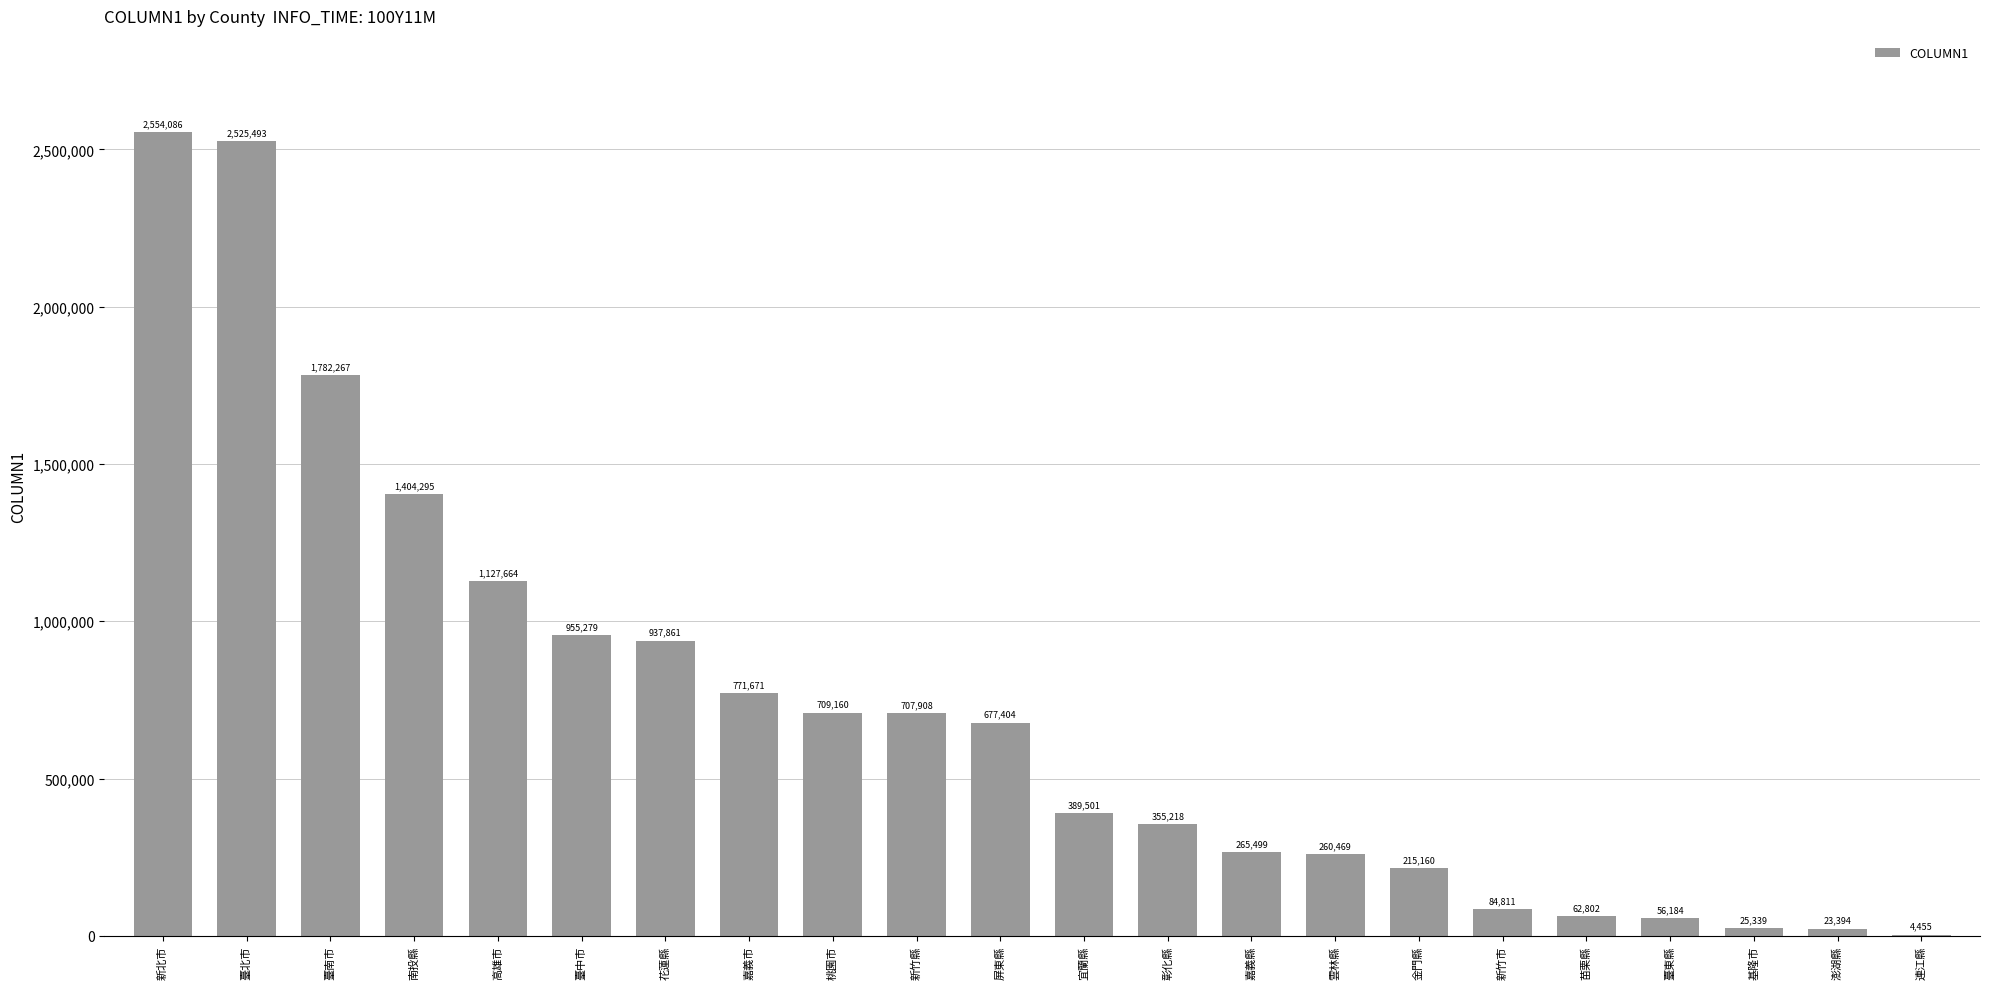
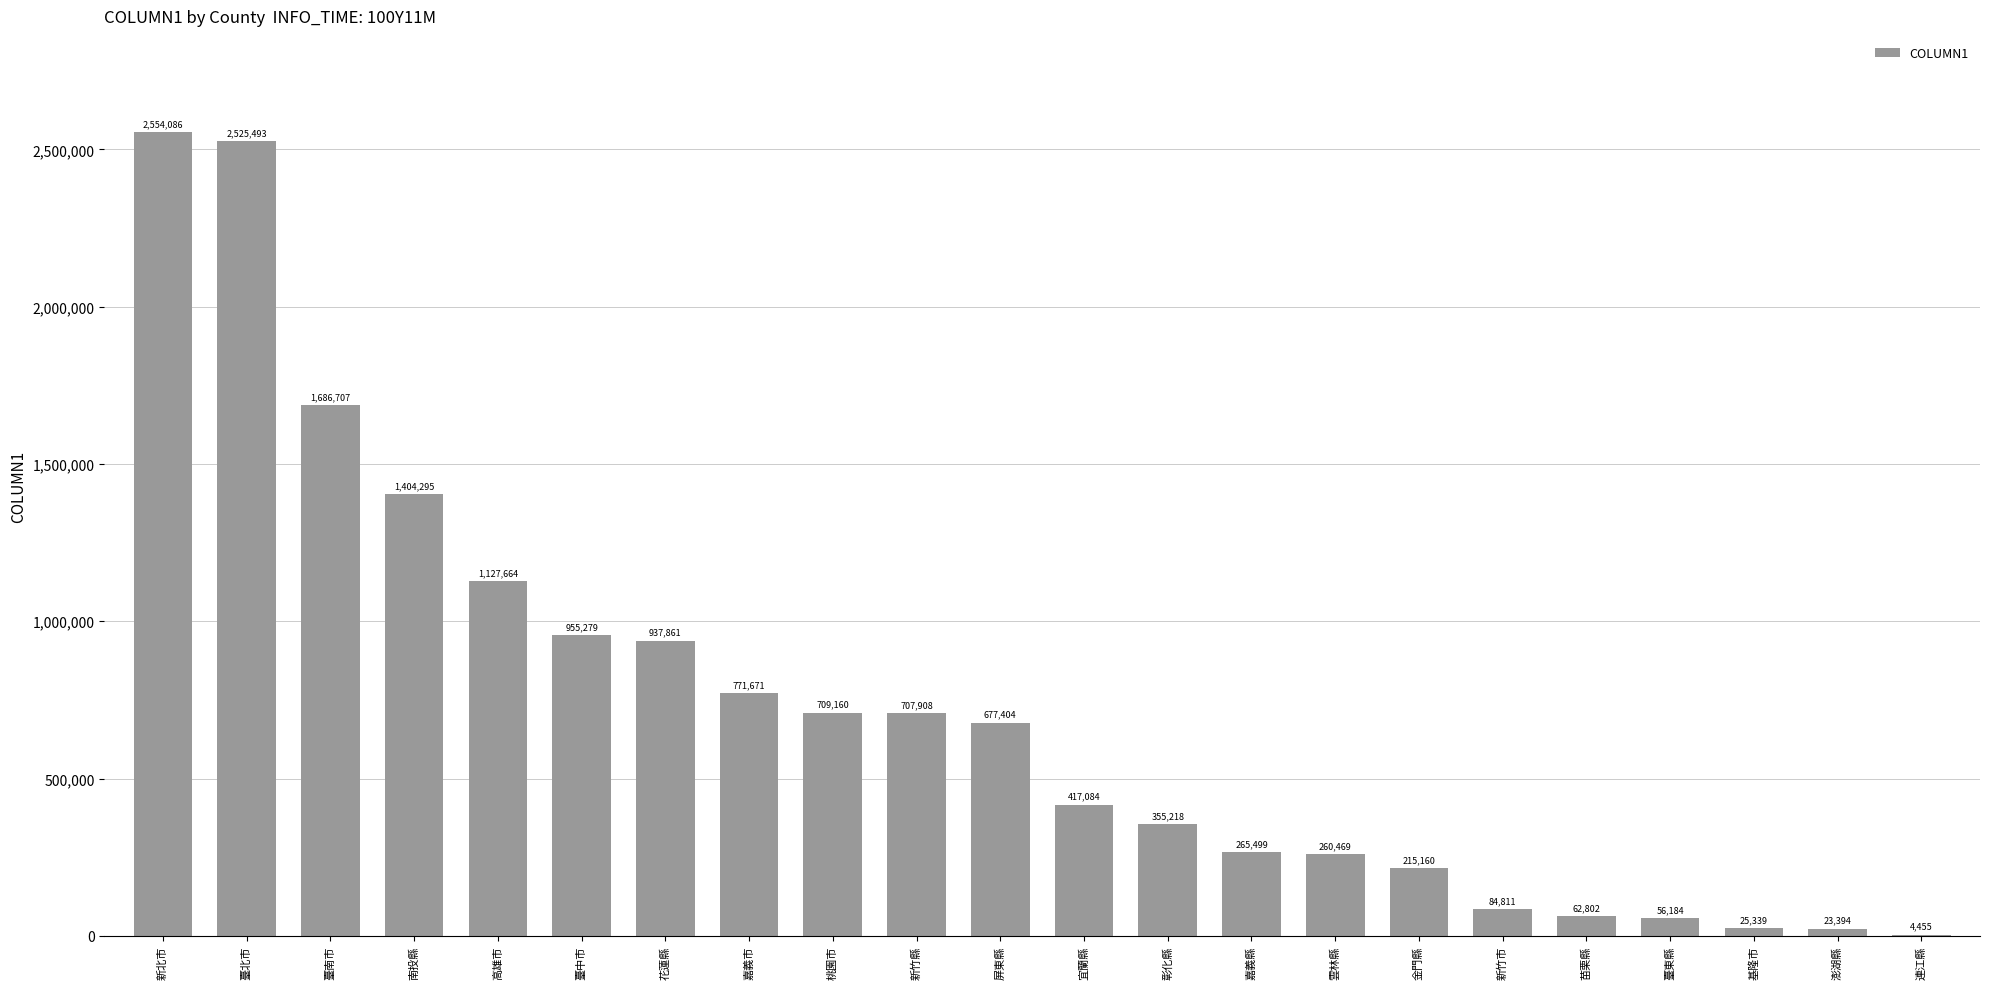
  {
    "新北市": "2,554,086",
    "臺北市": "2,525,493",
-   "臺南市": "1,782,267",
+   "臺南市": "1,686,707",
    "南投縣": "1,404,295",
    "高雄市": "1,127,664",
    "臺中市": "955,279",
    "花蓮縣": "937,861",
    "嘉義市": "771,671",
    "桃園市": "709,160",
    "新竹縣": "707,908",
    "屏東縣": "677,404",
-   "宜蘭縣": "389,501",
+   "宜蘭縣": "417,084",
    "彰化縣": "355,218",
    "嘉義縣": "265,499",
    "雲林縣": "260,469",
    "金門縣": "215,160",
    "新竹市": "84,811",
    "苗栗縣": "62,802",
    "臺東縣": "56,184",
    "基隆市": "25,339",
    "澎湖縣": "23,394",
    "連江縣": "4,455"
  }
